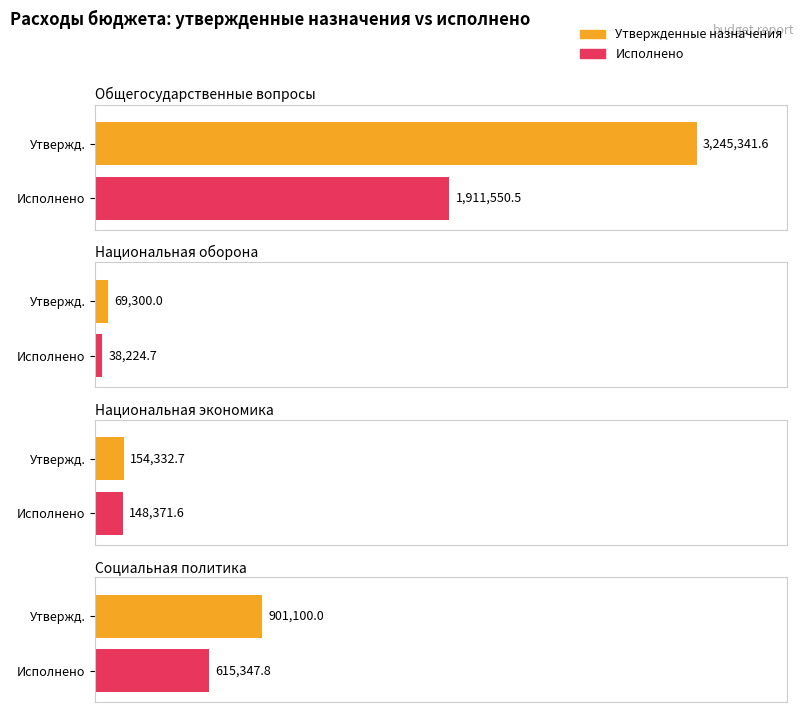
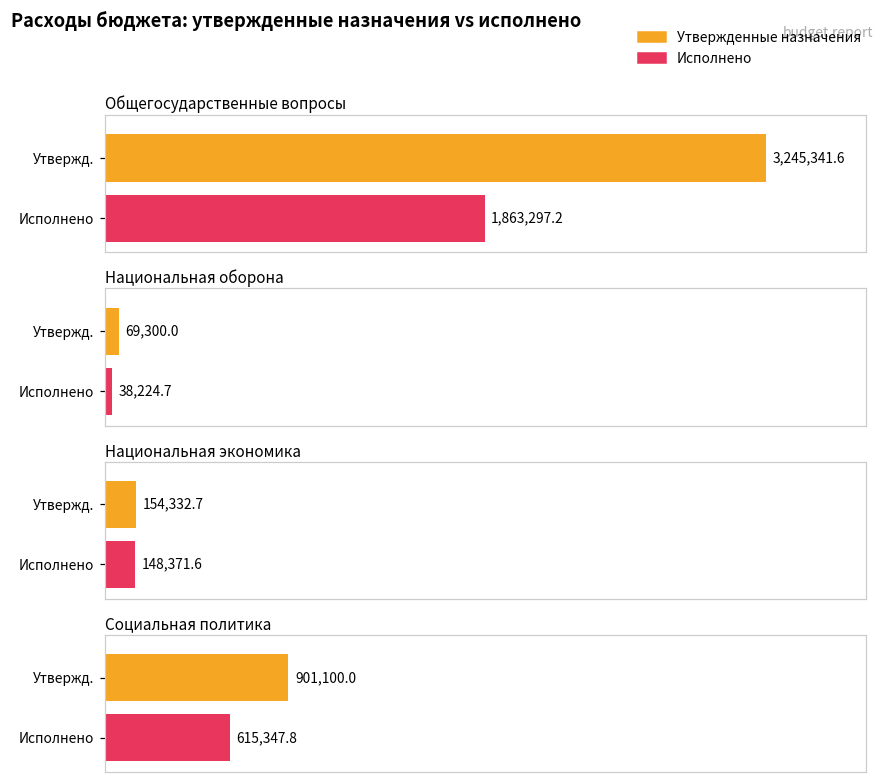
  {
    "Общегосударственные вопросы": {
      "Утвержд.": "3,245,341.6",
-     "Исполнено": "1,911,550.5"
+     "Исполнено": "1,863,297.2"
    },
    "Национальная оборона": {
      "Утвержд.": "69,300.0",
      "Исполнено": "38,224.7"
    },
    "Национальная экономика": {
      "Утвержд.": "154,332.7",
      "Исполнено": "148,371.6"
    },
    "Социальная политика": {
      "Утвержд.": "901,100.0",
      "Исполнено": "615,347.8"
    }
  }
